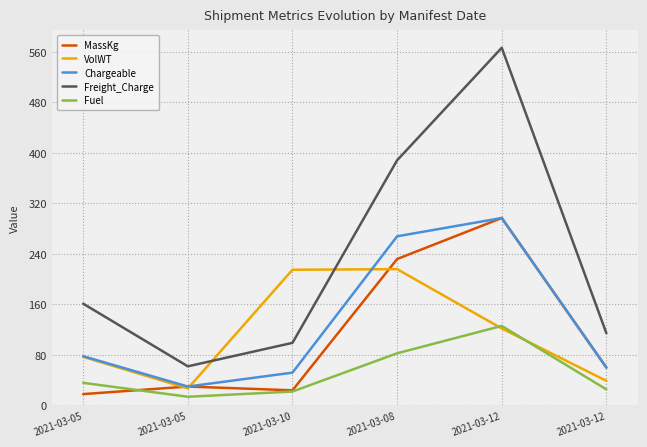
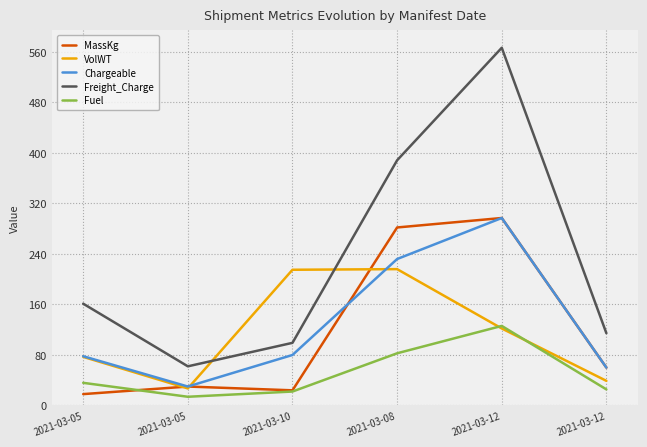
  {
    "MassKg": {
-     "2021-03-08": 230
+     "2021-03-08": 280
    },
    "VolWT": {
      "2021-03-10": 220,
      "2021-03-08": 220
    },
    "Chargeable": {
-     "2021-03-10": 50,
-     "2021-03-08": 270
+     "2021-03-10": 80,
+     "2021-03-08": 230
    },
    "Freight_Charge": {
      "2021-03-10": 100,
      "2021-03-08": 390
    },
    "Fuel": {
      "2021-03-08": 80
    }
  }
